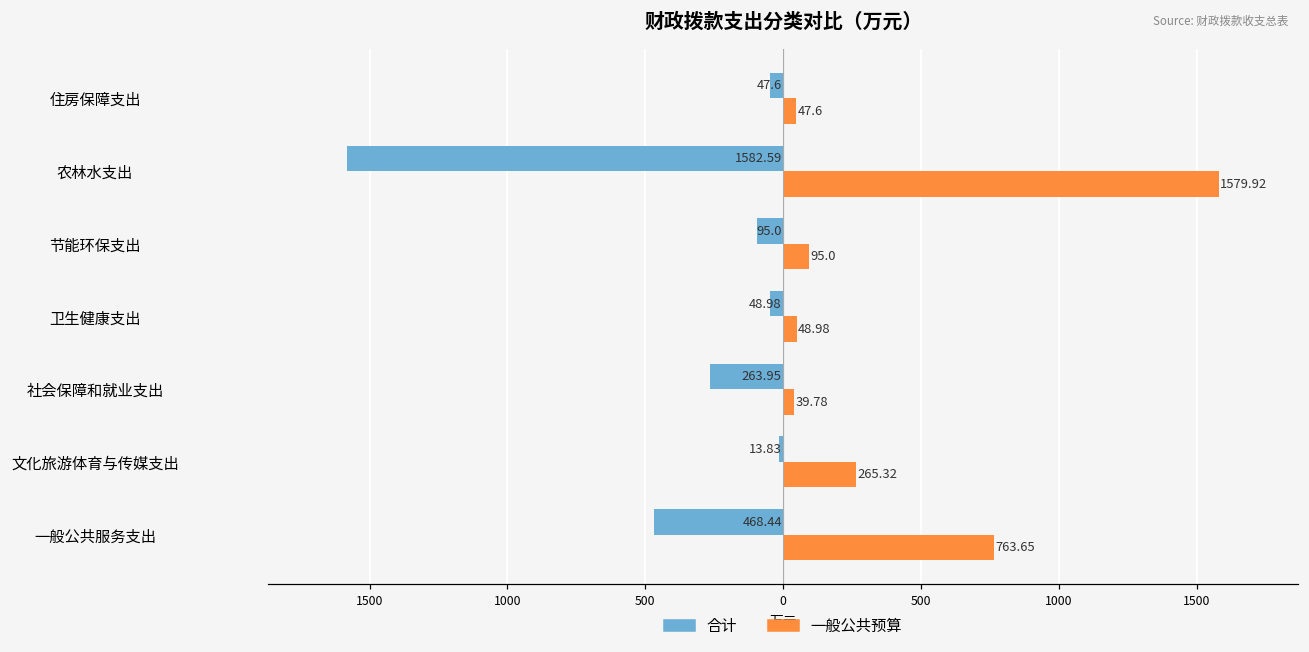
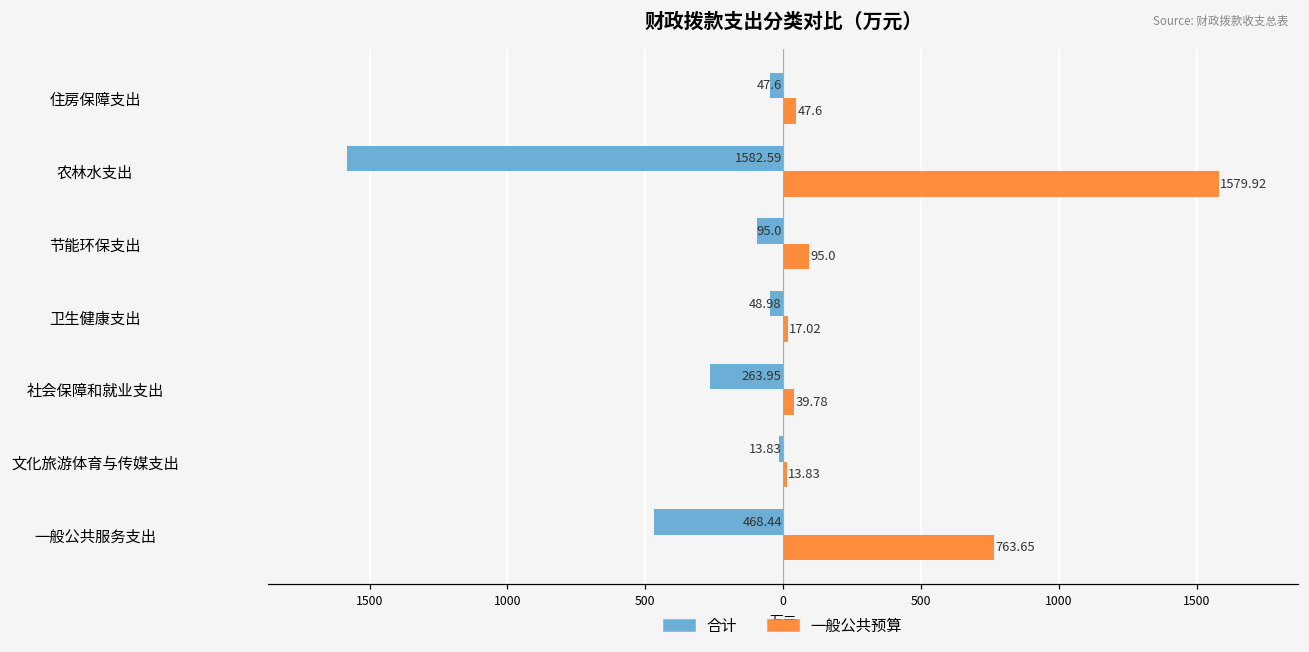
  {
    "一般公共预算": {
      "住房保障支出": 47.6,
      "农林水支出": 1579.92,
      "节能环保支出": 95.0,
-     "卫生健康支出": 48.98,
+     "卫生健康支出": 17.02,
      "社会保障和就业支出": 39.78,
-     "文化旅游体育与传媒支出": 265.32,
+     "文化旅游体育与传媒支出": 13.83,
      "一般公共服务支出": 763.65
    }
  }
